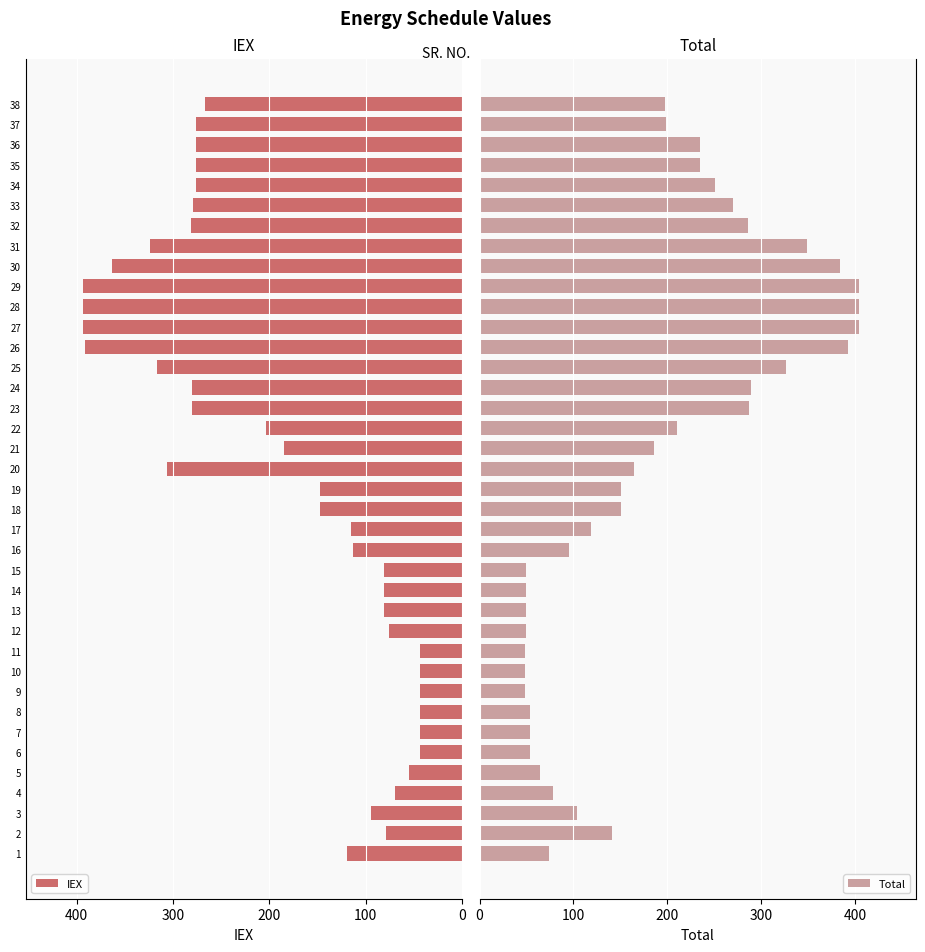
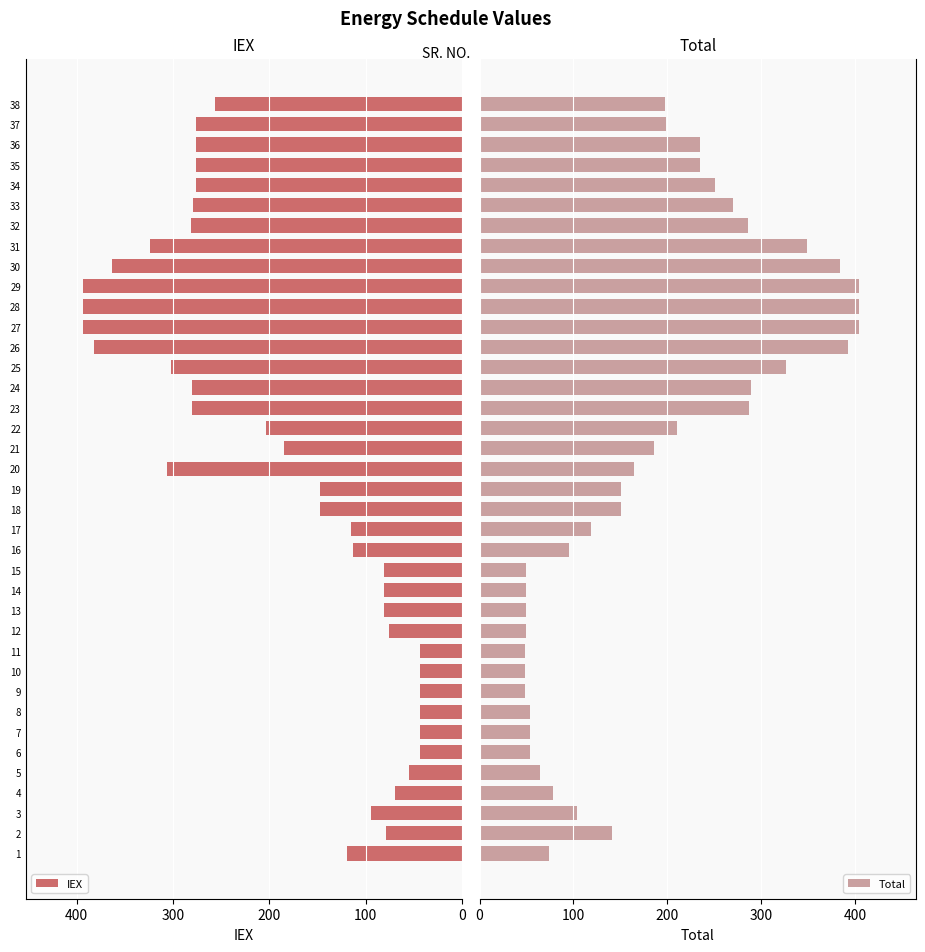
  {
    "IEX": {
-     "38": 270,
+     "38": 260,
      "37": 280,
      "36": 280,
      "35": 280,
      "34": 280,
      "33": 280,
      "32": 280,
      "31": 320,
      "30": 360,
      "29": 390,
      "28": 390,
      "27": 390,
-     "26": 390,
-     "25": 320,
+     "26": 380,
+     "25": 300,
      "24": 280,
      "23": 280,
      "22": 200,
      "21": 180,
      "20": 310,
      "19": 150,
      "18": 150,
      "17": 120,
      "16": 110,
      "15": 80,
      "14": 80,
      "13": 80,
      "12": 80,
      "11": 40,
      "10": 40,
      "9": 40,
      "8": 40,
      "7": 40,
      "6": 40,
      "5": 50,
      "4": 70,
      "3": 90,
      "2": 80,
      "1": 120
    }
  }
